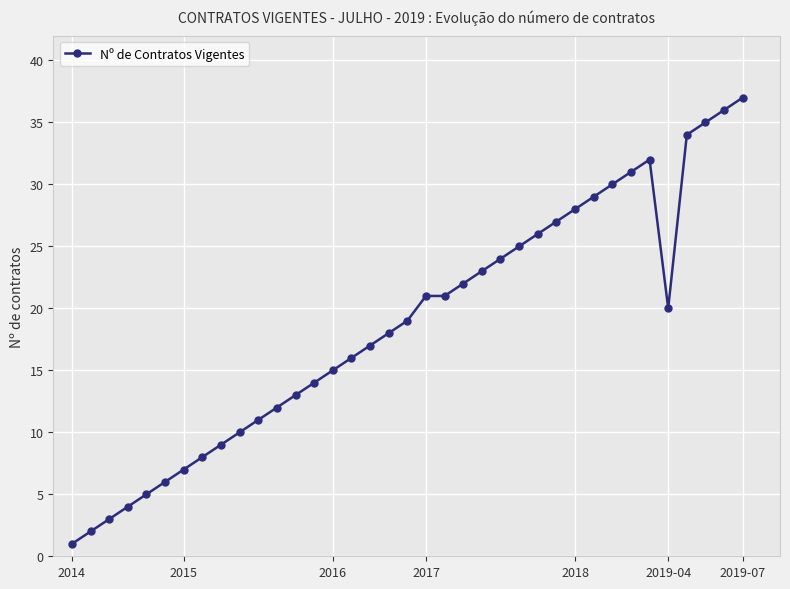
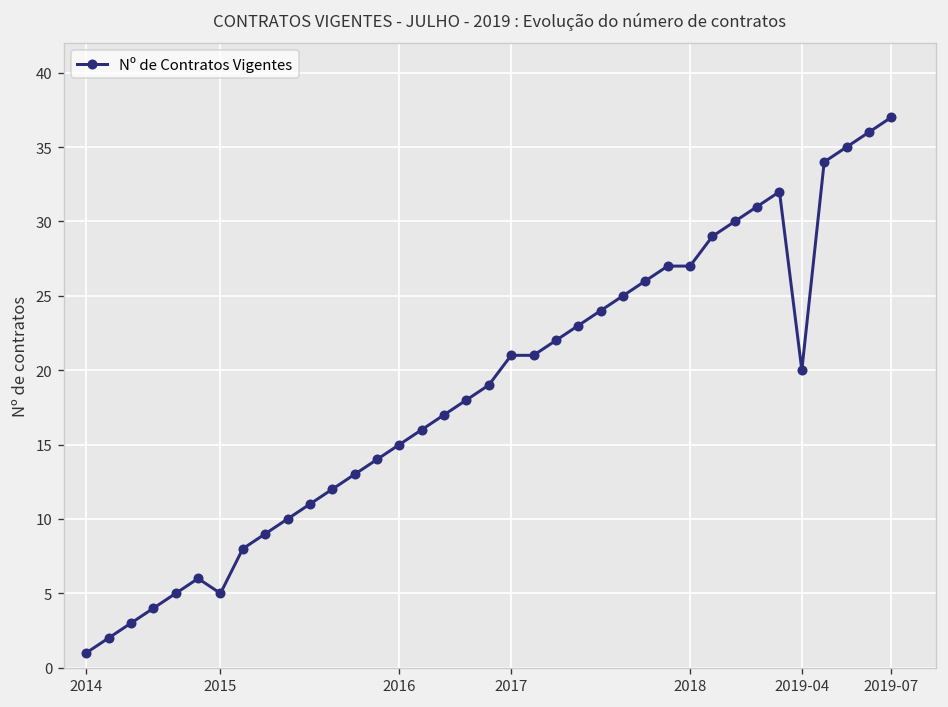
  {
    "2014": 1,
-   "2015": 7,
+   "2015": 5,
    "2016": 15,
    "2017": 21,
-   "2018": 28,
+   "2018": 27,
    "2019-04": 20,
    "2019-07": 37
  }
